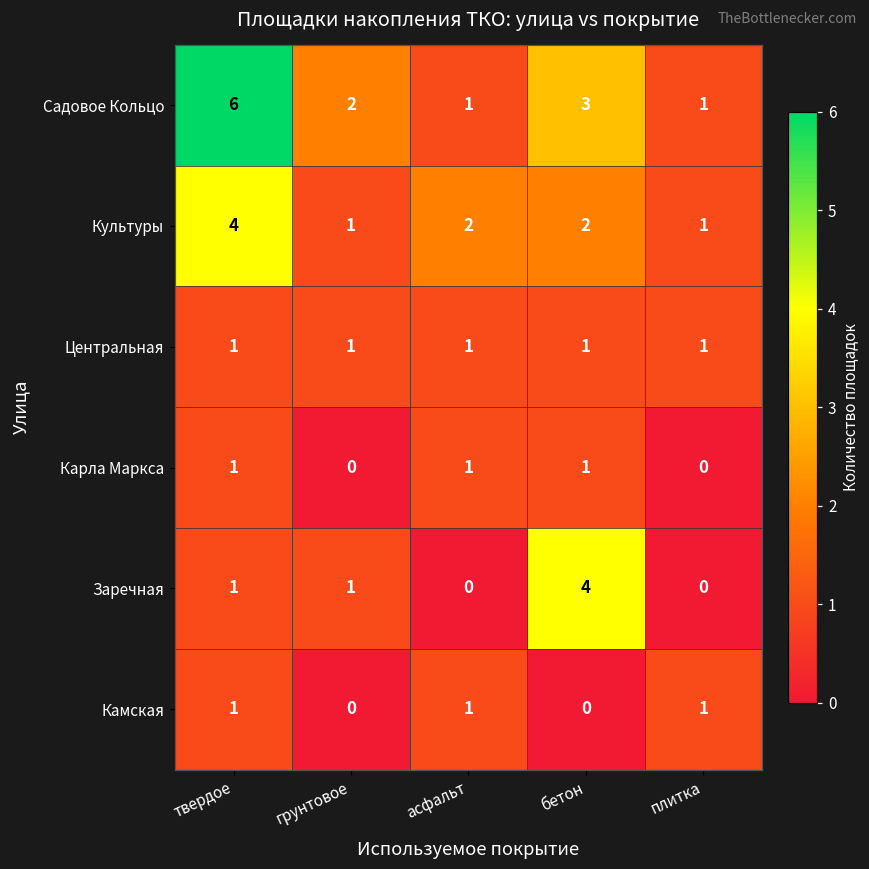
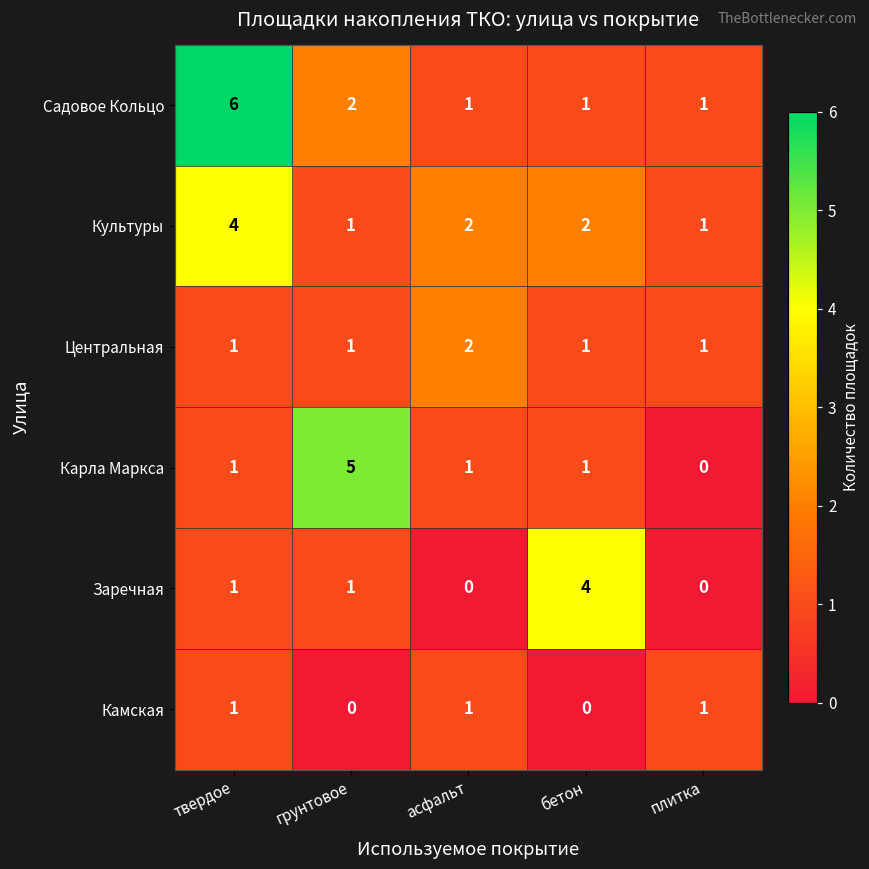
  {
    "Садовое Кольцо": {
      "твердое": 6,
      "грунтовое": 2,
      "асфальт": 1,
-     "бетон": 3,
+     "бетон": 1,
      "плитка": 1
    },
    "Культуры": {
      "твердое": 4,
      "грунтовое": 1,
      "асфальт": 2,
      "бетон": 2,
      "плитка": 1
    },
    "Центральная": {
      "твердое": 1,
      "грунтовое": 1,
-     "асфальт": 1,
+     "асфальт": 2,
      "бетон": 1,
      "плитка": 1
    },
    "Карла Маркса": {
      "твердое": 1,
-     "грунтовое": 0,
+     "грунтовое": 5,
      "асфальт": 1,
      "бетон": 1,
      "плитка": 0
    },
    "Заречная": {
      "твердое": 1,
      "грунтовое": 1,
      "асфальт": 0,
      "бетон": 4,
      "плитка": 0
    },
    "Камская": {
      "твердое": 1,
      "грунтовое": 0,
      "асфальт": 1,
      "бетон": 0,
      "плитка": 1
    }
  }
